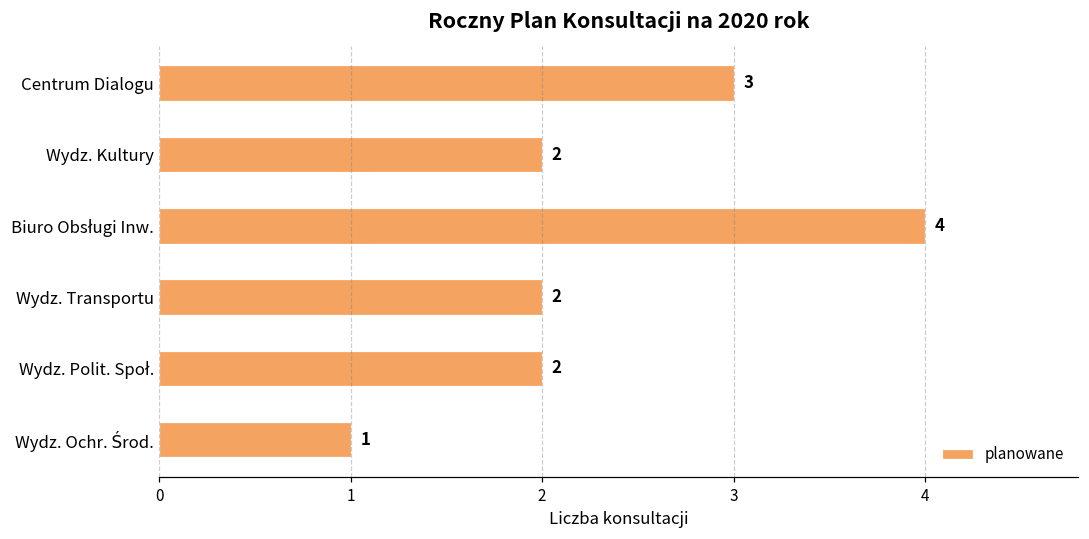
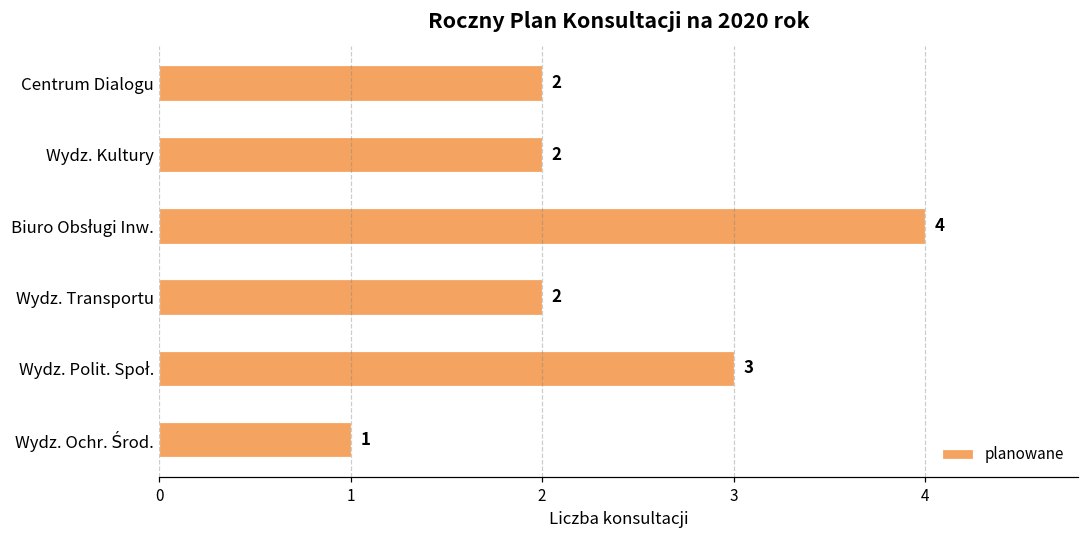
  {
-   "Centrum Dialogu": 3,
+   "Centrum Dialogu": 2,
    "Wydz. Kultury": 2,
    "Biuro Obsługi Inw.": 4,
    "Wydz. Transportu": 2,
-   "Wydz. Polit. Społ.": 2,
+   "Wydz. Polit. Społ.": 3,
    "Wydz. Ochr. Środ.": 1
  }
